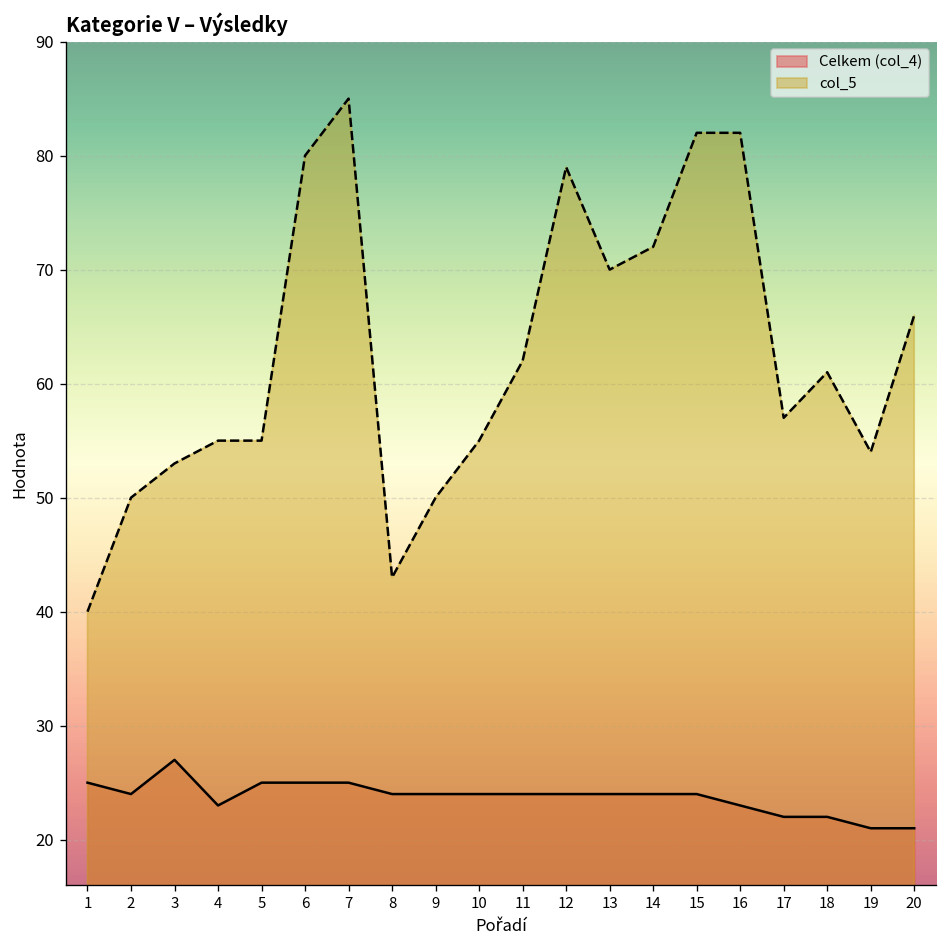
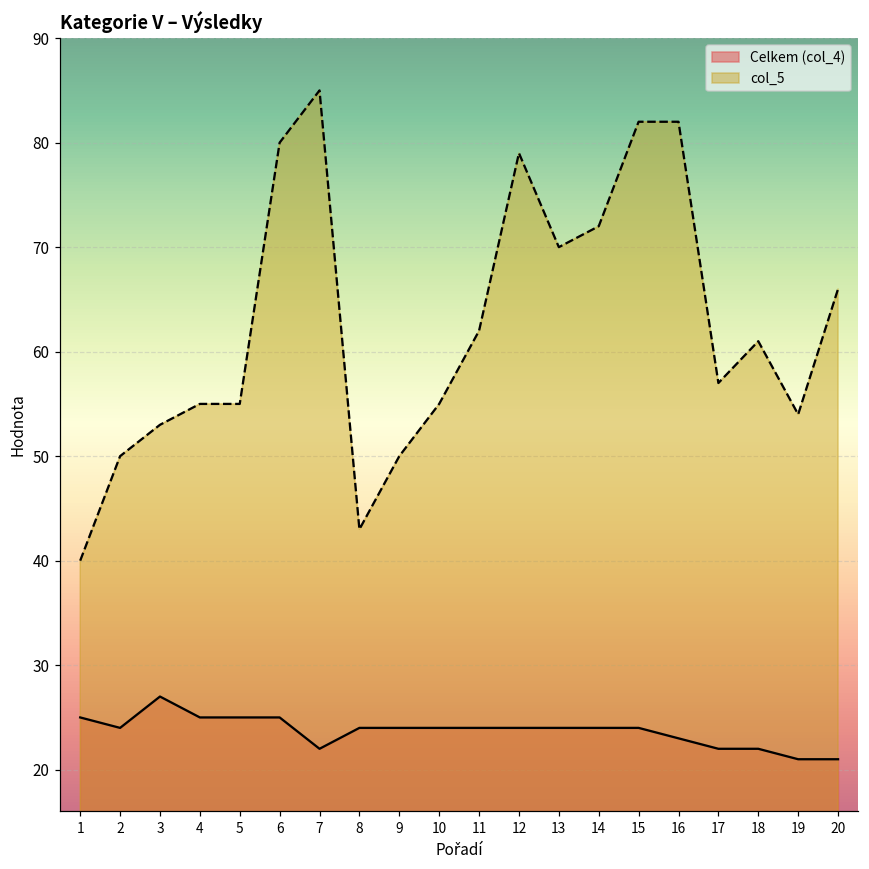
  {
    "Celkem (col_4)": {
      "1": 25,
      "2": 24,
      "3": 27,
-     "4": 23,
+     "4": 25,
      "5": 25,
      "6": 25,
-     "7": 25,
+     "7": 22,
      "8": 24,
      "9": 24,
      "10": 24,
      "11": 24,
      "12": 24,
      "13": 24,
      "14": 24,
      "15": 24,
      "16": 23,
      "17": 22,
      "18": 22,
      "19": 21,
      "20": 21
    },
    "col_5": {
      "1": 40,
      "2": 50,
      "3": 53,
      "4": 55,
      "5": 55,
      "6": 80,
      "7": 85,
      "8": 43,
      "9": 50,
      "10": 55,
      "11": 62,
      "12": 79,
      "13": 70,
      "14": 72,
      "15": 82,
      "16": 82,
      "17": 57,
      "18": 61,
      "19": 54,
      "20": 66
    }
  }
